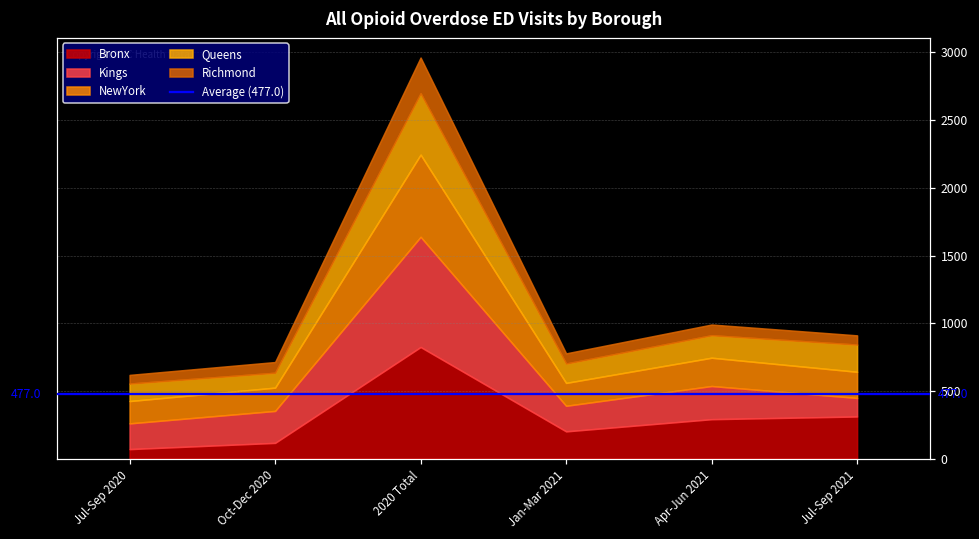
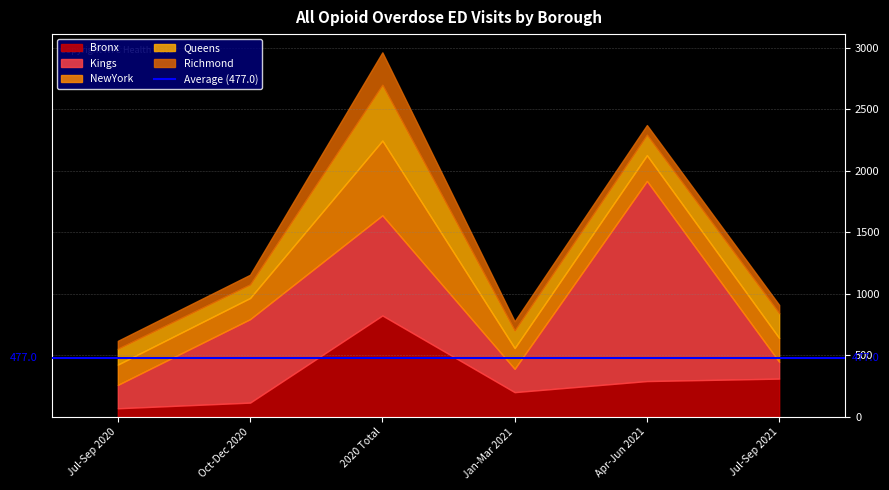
  {
    "Bronx": {
      "Jul-Sep 2020": 70,
      "Oct-Dec 2020": 120,
      "2020 Total": 820,
      "Jan-Mar 2021": 200,
      "Apr-Jun 2021": 290,
      "Jul-Sep 2021": 310
    },
    "Kings": {
      "Jul-Sep 2020": 190,
-     "Oct-Dec 2020": 240,
+     "Oct-Dec 2020": 680,
      "2020 Total": 810,
      "Jan-Mar 2021": 190,
-     "Apr-Jun 2021": 250,
+     "Apr-Jun 2021": 1630,
      "Jul-Sep 2021": 140
    }
  }
